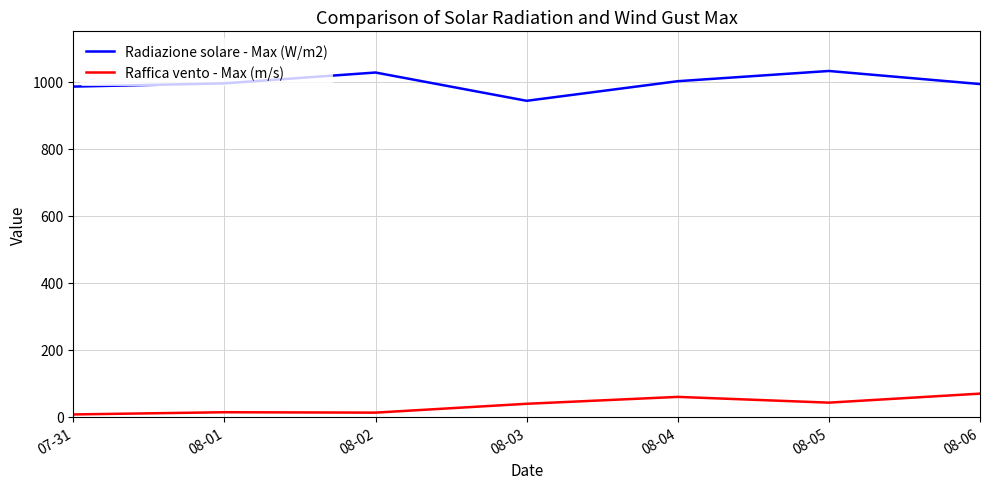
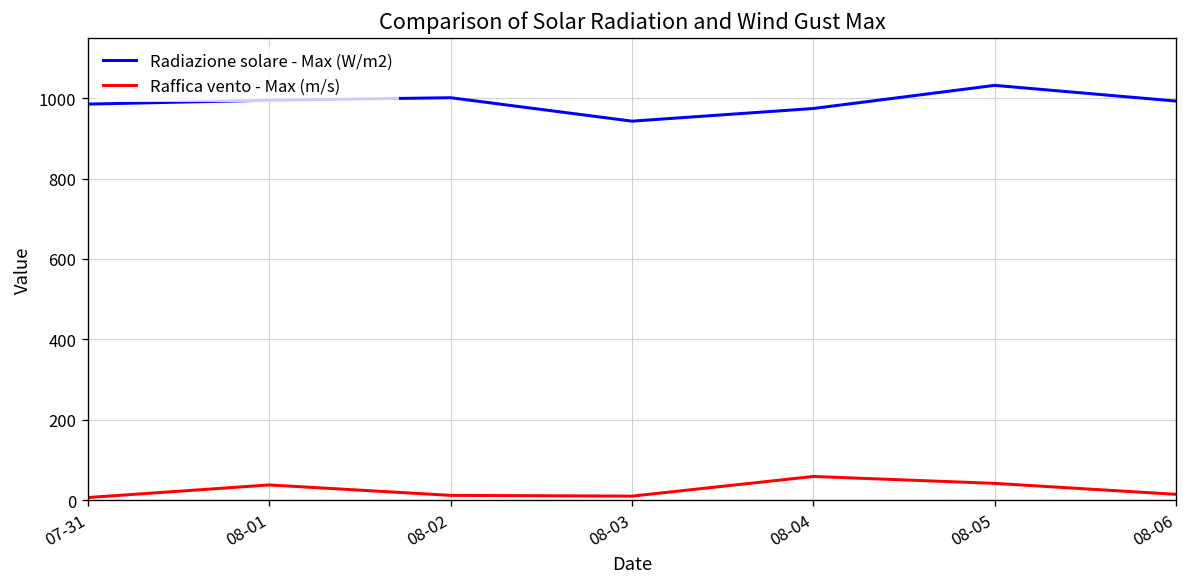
  {
    "Radiazione solare - Max (W/m2)": {
      "07-31": 990,
-     "08-02": 1030,
+     "08-02": 1000,
      "08-03": 940,
-     "08-04": 1000,
+     "08-04": 970,
      "08-05": 1030,
      "08-06": 990
    },
    "Raffica vento - Max (m/s)": {
      "07-31": 10,
-     "08-01": 10,
+     "08-01": 40,
      "08-02": 10,
-     "08-03": 40,
+     "08-03": 10,
      "08-04": 60,
      "08-05": 40,
-     "08-06": 70
+     "08-06": 10
    }
  }
